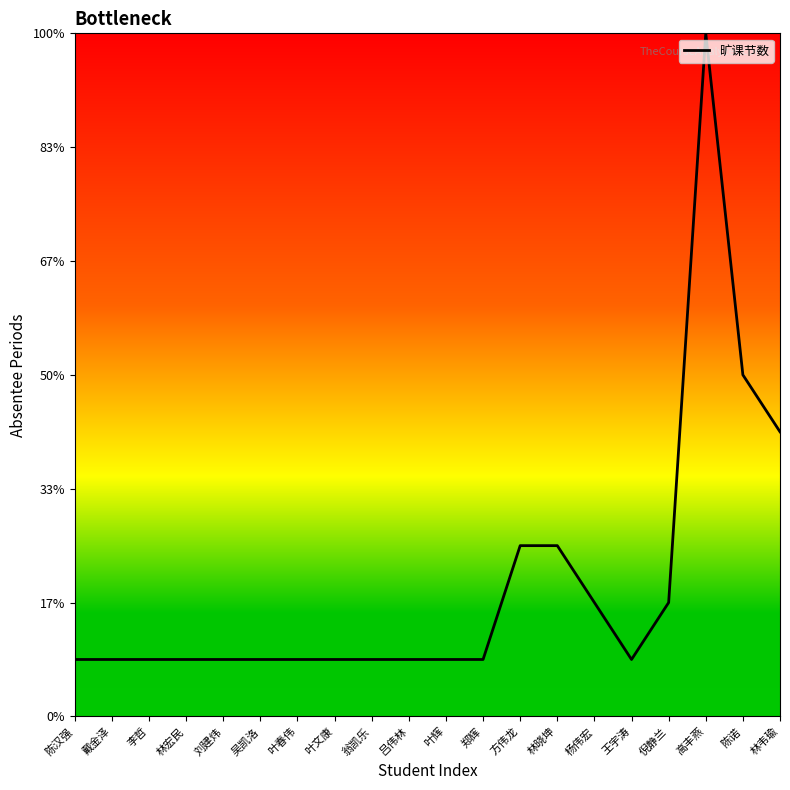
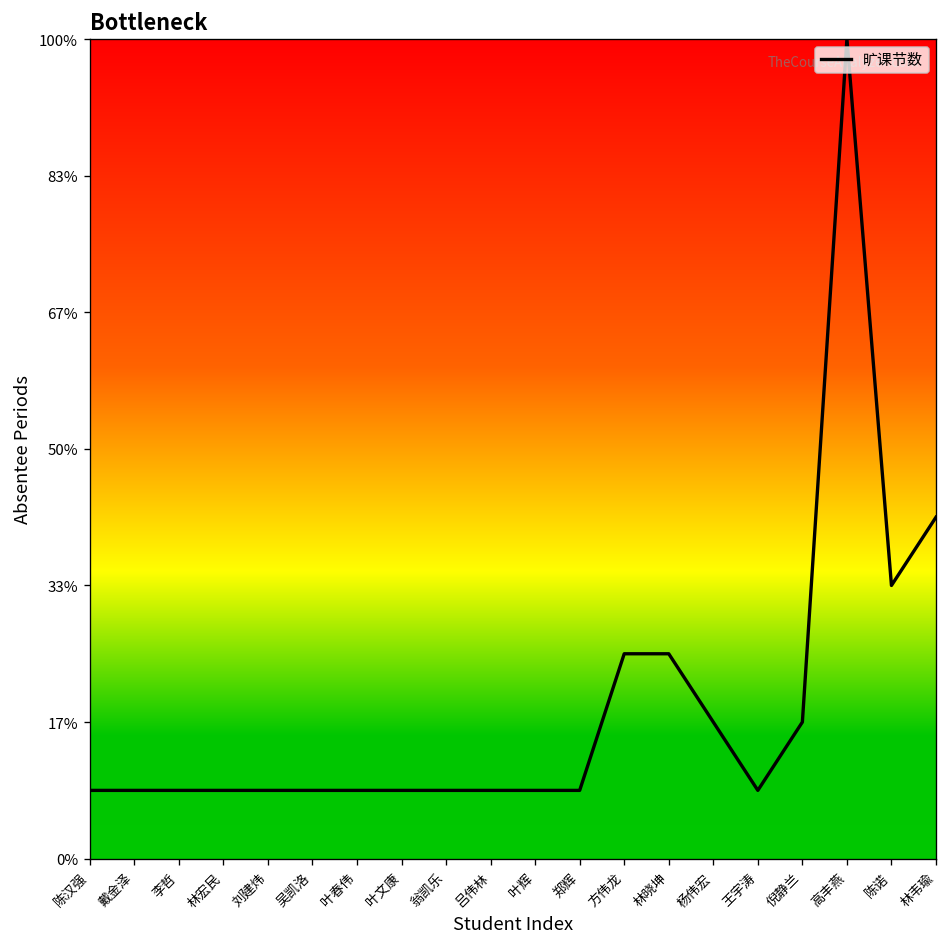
  {
    "陈汉强": "8%",
    "戴金泽": "8%",
    "李哲": "8%",
    "林宏民": "8%",
    "刘建炜": "8%",
    "吴凯洛": "8%",
    "叶春伟": "8%",
    "叶文康": "8%",
    "翁凯乐": "8%",
    "吕伟林": "8%",
    "叶辉": "8%",
    "郑辉": "8%",
    "方伟龙": "25%",
    "林晓坤": "25%",
    "杨伟宏": "17%",
    "王宇涛": "8%",
    "倪静兰": "17%",
    "高丰燕": "100%",
-   "陈诺": "50%",
+   "陈诺": "33%",
    "林韦瑜": "42%"
  }
